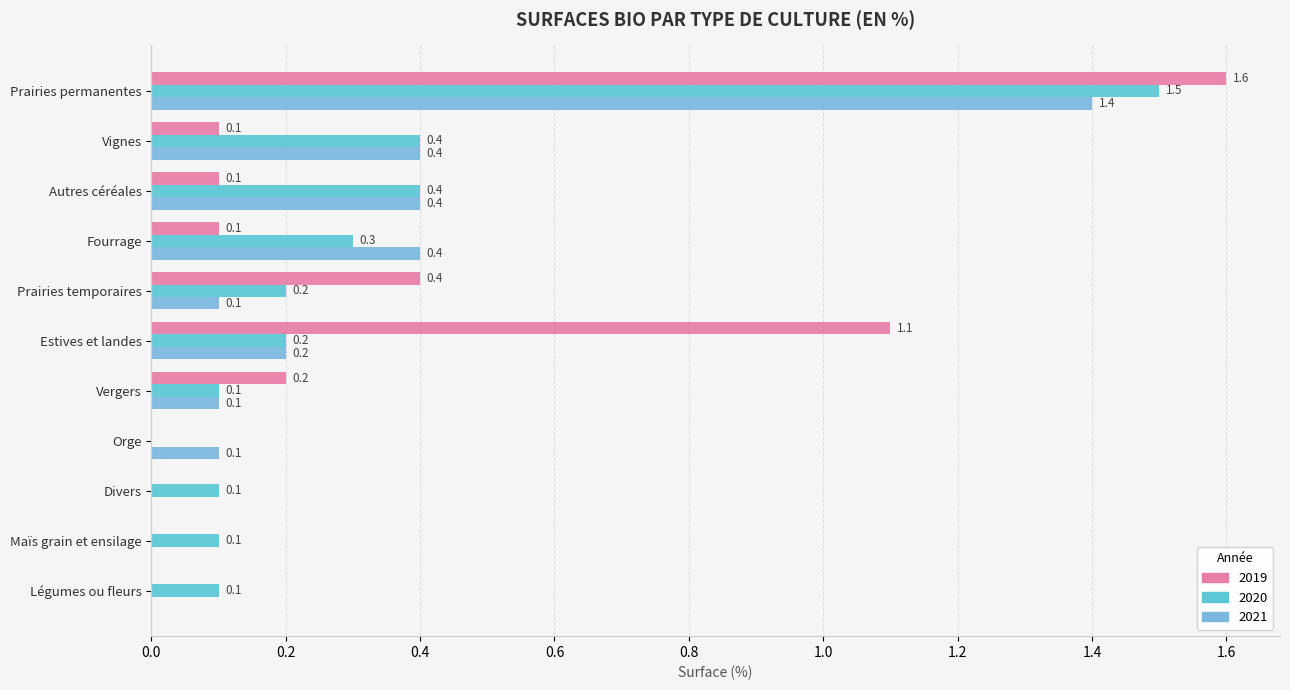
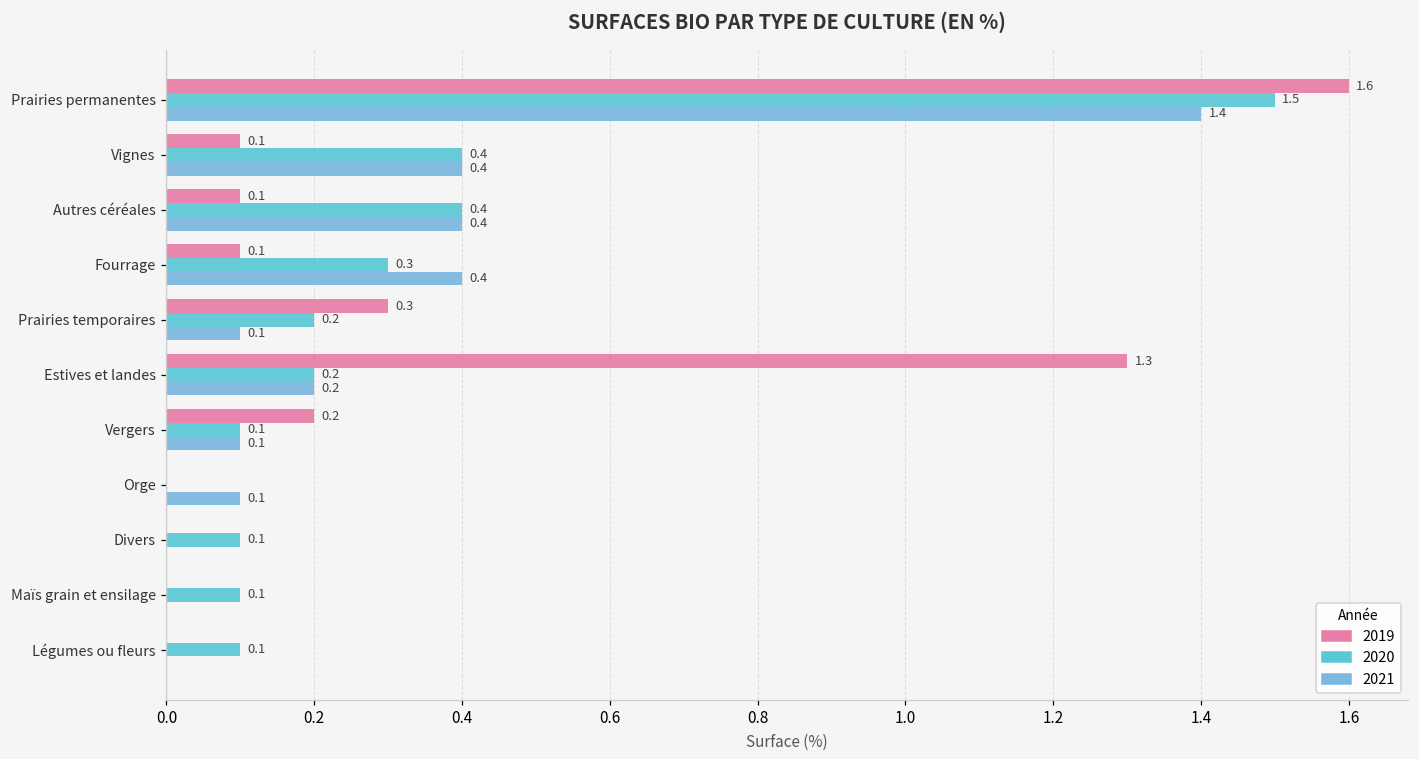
  {
    "2019": {
      "Prairies permanentes": 1.6,
      "Vignes": 0.1,
      "Autres céréales": 0.1,
      "Fourrage": 0.1,
-     "Prairies temporaires": 0.4,
-     "Estives et landes": 1.1,
+     "Prairies temporaires": 0.3,
+     "Estives et landes": 1.3,
      "Vergers": 0.2
    }
  }
